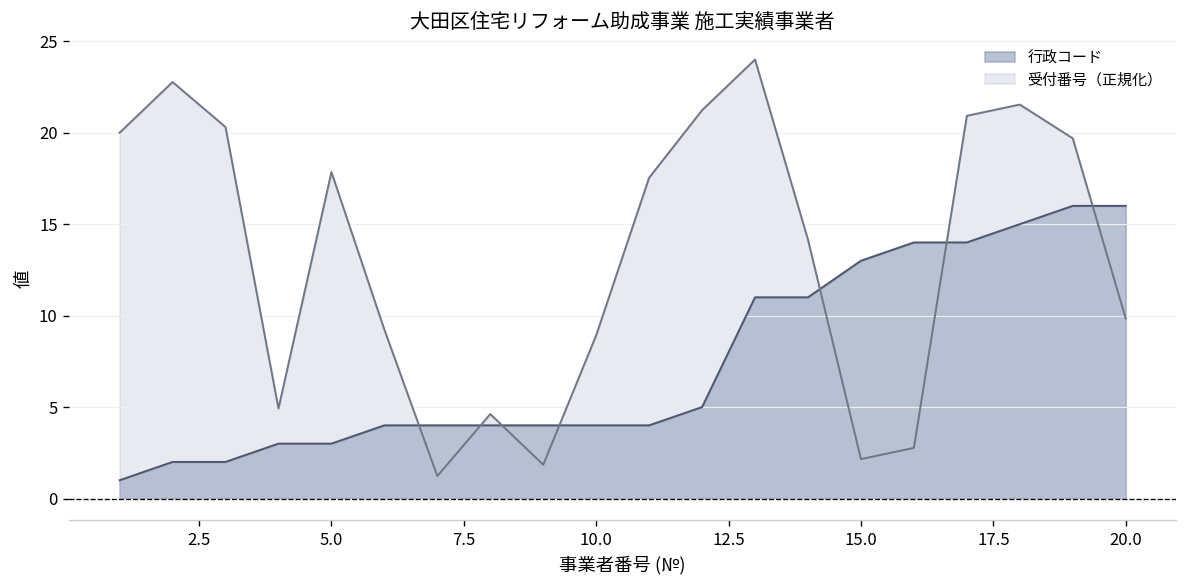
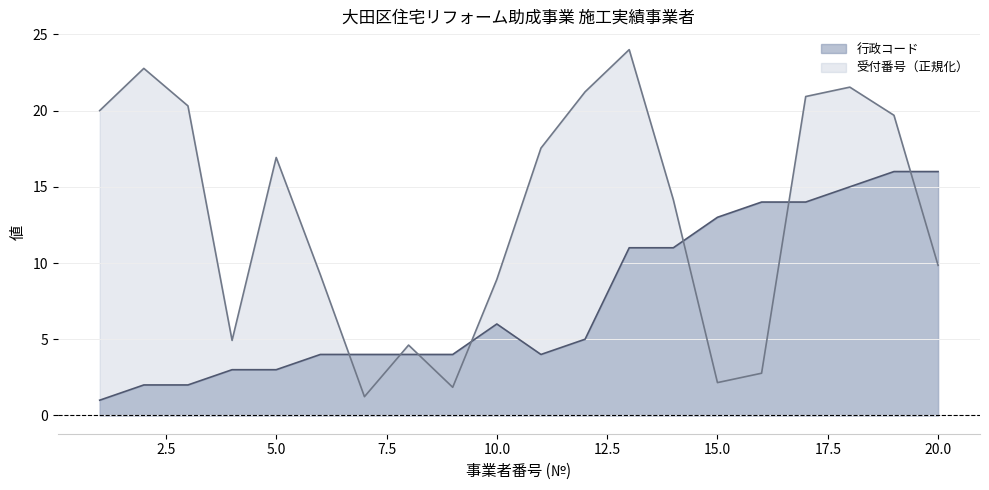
  {
    "行政コード": {
      "5.0": 3,
-     "10.0": 4,
+     "10.0": 6,
      "15.0": 13,
      "20.0": 16
    },
    "受付番号（正規化）": {
-     "5.0": 17.8,
+     "5.0": 16.9,
      "10.0": 8.9,
      "15.0": 2.2,
      "20.0": 9.8
    }
  }
